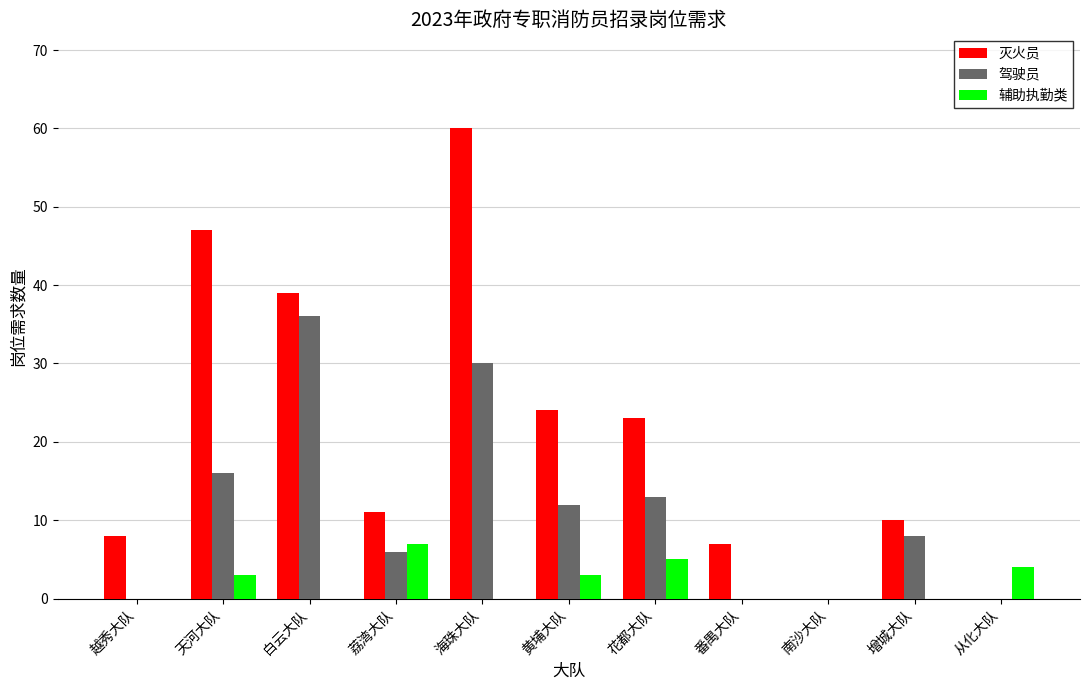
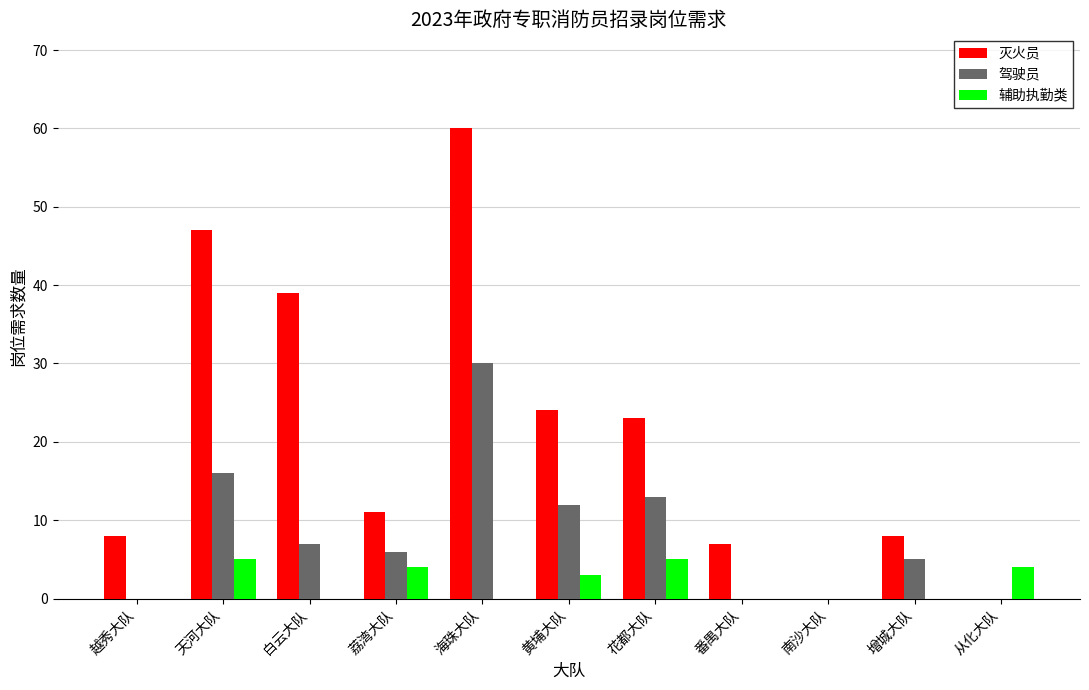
  {
    "灭火员": {
      "越秀大队": 8,
      "天河大队": 47,
      "白云大队": 39,
      "荔湾大队": 11,
      "海珠大队": 60,
      "黄埔大队": 24,
      "花都大队": 23,
      "番禺大队": 7,
      "南沙大队": 0,
-     "增城大队": 10,
+     "增城大队": 8,
      "从化大队": 0
    },
    "驾驶员": {
      "越秀大队": 0,
      "天河大队": 16,
-     "白云大队": 36,
+     "白云大队": 7,
      "荔湾大队": 6,
      "海珠大队": 30,
      "黄埔大队": 12,
      "花都大队": 13,
      "番禺大队": 0,
      "南沙大队": 0,
-     "增城大队": 8,
+     "增城大队": 5,
      "从化大队": 0
    },
    "辅助执勤类": {
      "越秀大队": 0,
-     "天河大队": 3,
+     "天河大队": 5,
      "白云大队": 0,
-     "荔湾大队": 7,
+     "荔湾大队": 4,
      "海珠大队": 0,
      "黄埔大队": 3,
      "花都大队": 5,
      "番禺大队": 0,
      "南沙大队": 0,
      "增城大队": 0,
      "从化大队": 4
    }
  }
